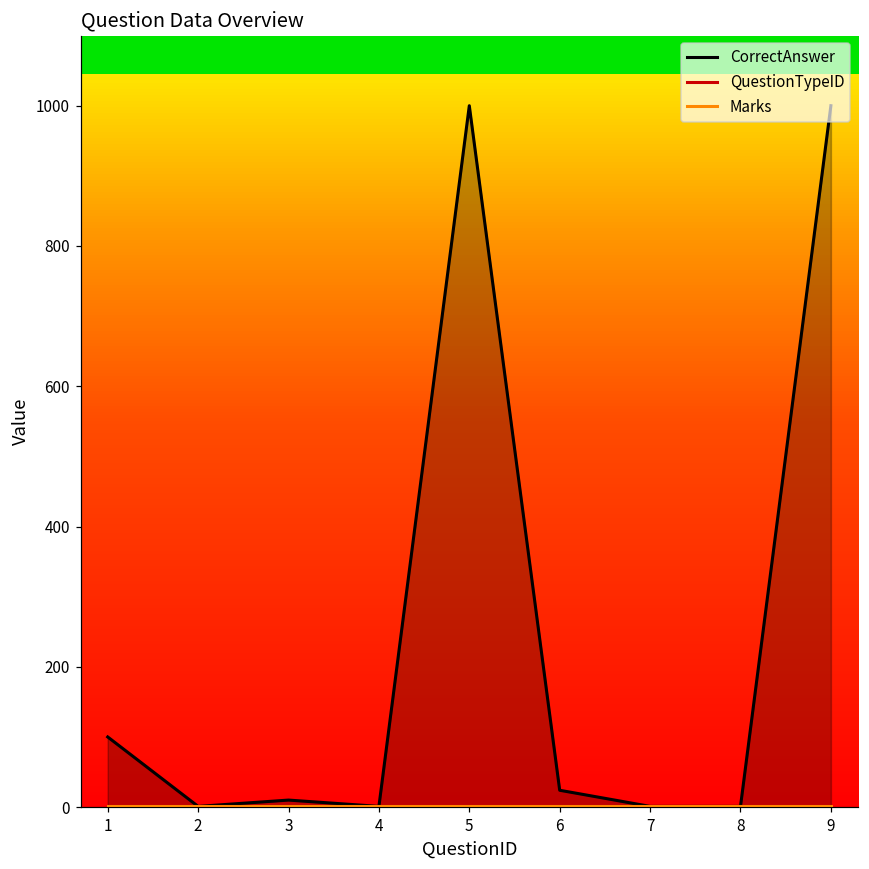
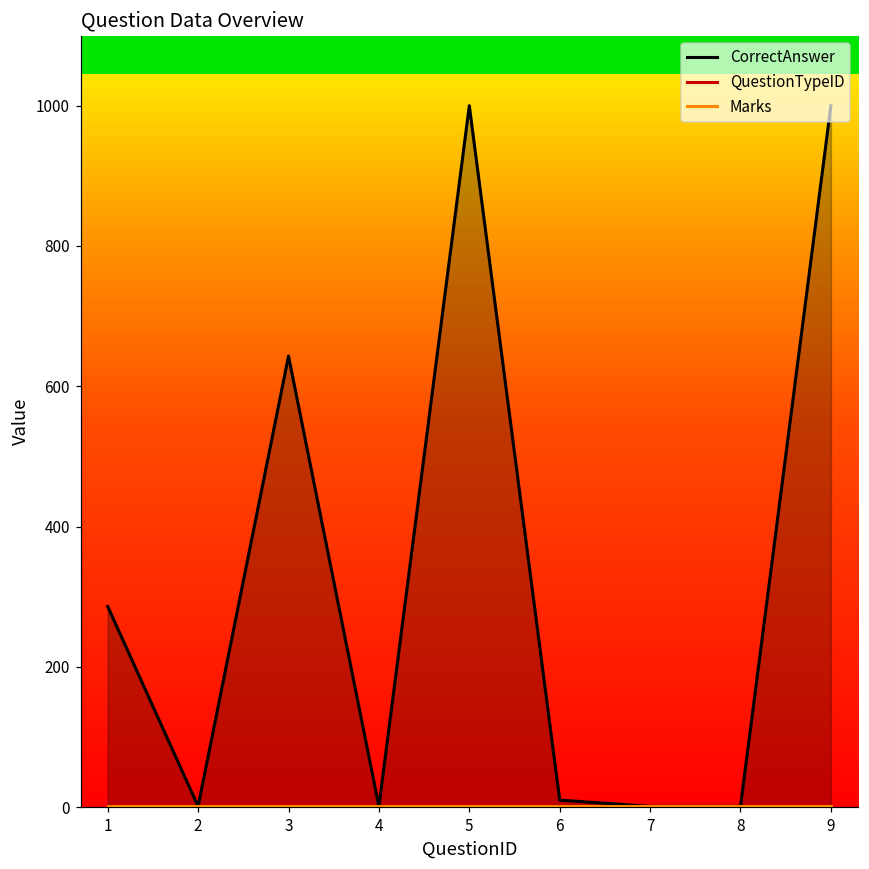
  {
    "CorrectAnswer": {
-     "1": 100,
-     "3": 10,
+     "1": 290,
+     "3": 640,
      "5": 1000,
-     "6": 20
+     "6": 10
    },
    "Marks": {
      "1": 0,
      "3": 0,
      "5": 0,
      "6": 0,
      "9": 0
    }
  }
